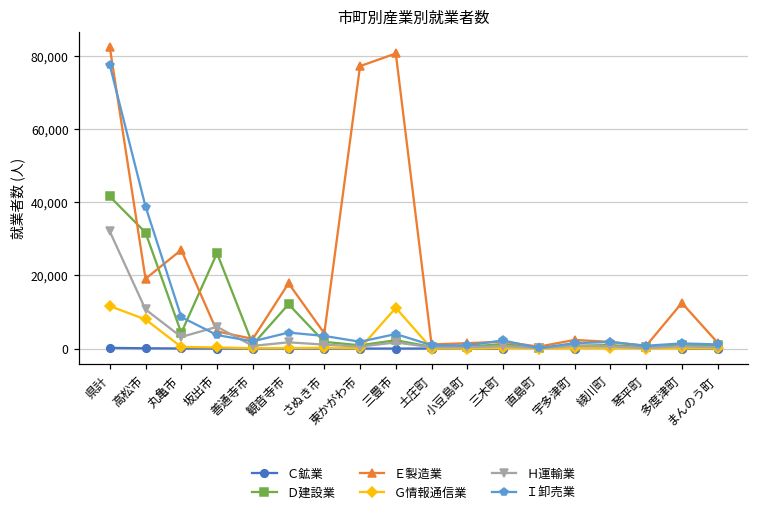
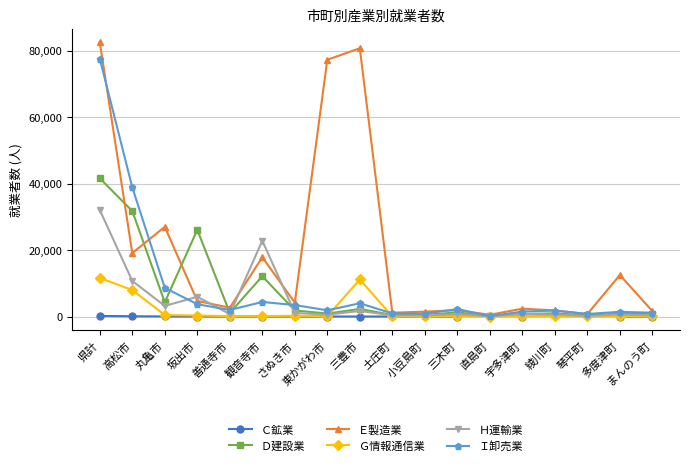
  {
    "Ｄ建設業": {
      "県計": "42,000",
      "高松市": "32,000",
      "丸亀市": "4,000",
      "坂出市": "26,000",
      "観音寺市": "12,000"
    },
    "Ｅ製造業": {
      "県計": "82,000",
      "高松市": "19,000",
      "丸亀市": "27,000",
      "坂出市": "5,000",
      "観音寺市": "18,000",
      "東かがわ市": "77,000",
      "三豊市": "81,000",
      "宇多津町": "2,000",
      "多度津町": "12,000"
    },
    "Ｇ情報通信業": {
      "県計": "12,000",
      "高松市": "8,000",
      "三豊市": "11,000"
    },
    "Ｈ運輸業": {
      "県計": "32,000",
      "高松市": "11,000",
      "丸亀市": "3,000",
      "坂出市": "6,000",
-     "観音寺市": "2,000"
+     "観音寺市": "23,000"
    }
  }
